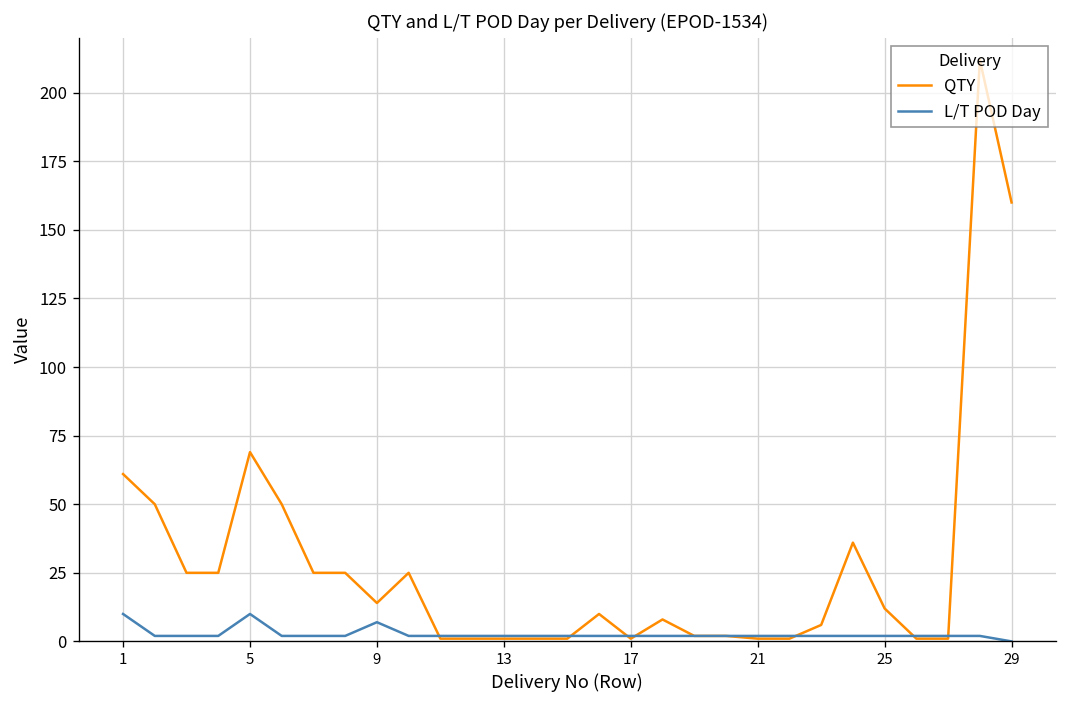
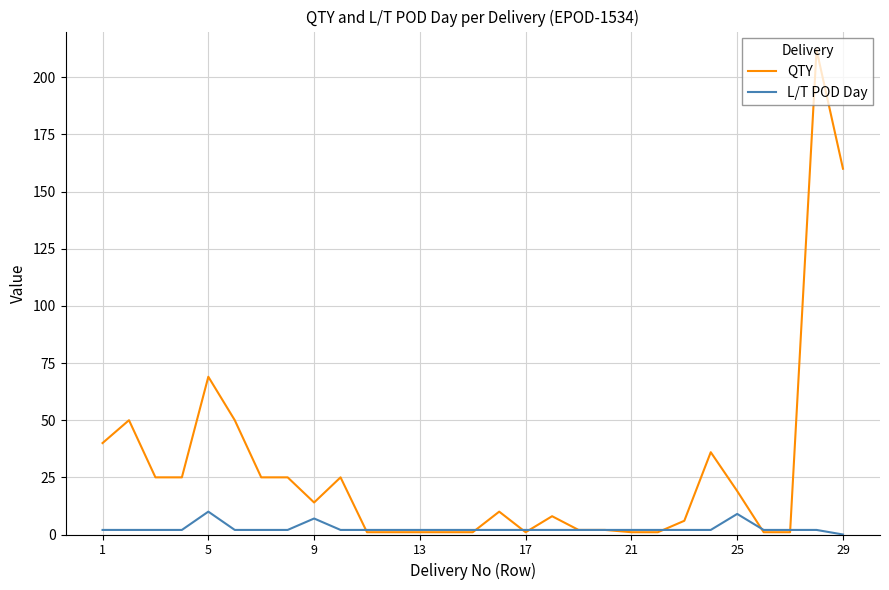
  {
    "QTY": {
-     "1": 61,
+     "1": 40,
      "5": 69,
      "9": 14,
-     "25": 12,
+     "25": 19,
      "29": 160
    },
    "L/T POD Day": {
-     "1": 10,
+     "1": 2,
      "5": 10,
      "9": 7,
-     "25": 2,
+     "25": 9,
      "29": 0
    }
  }
